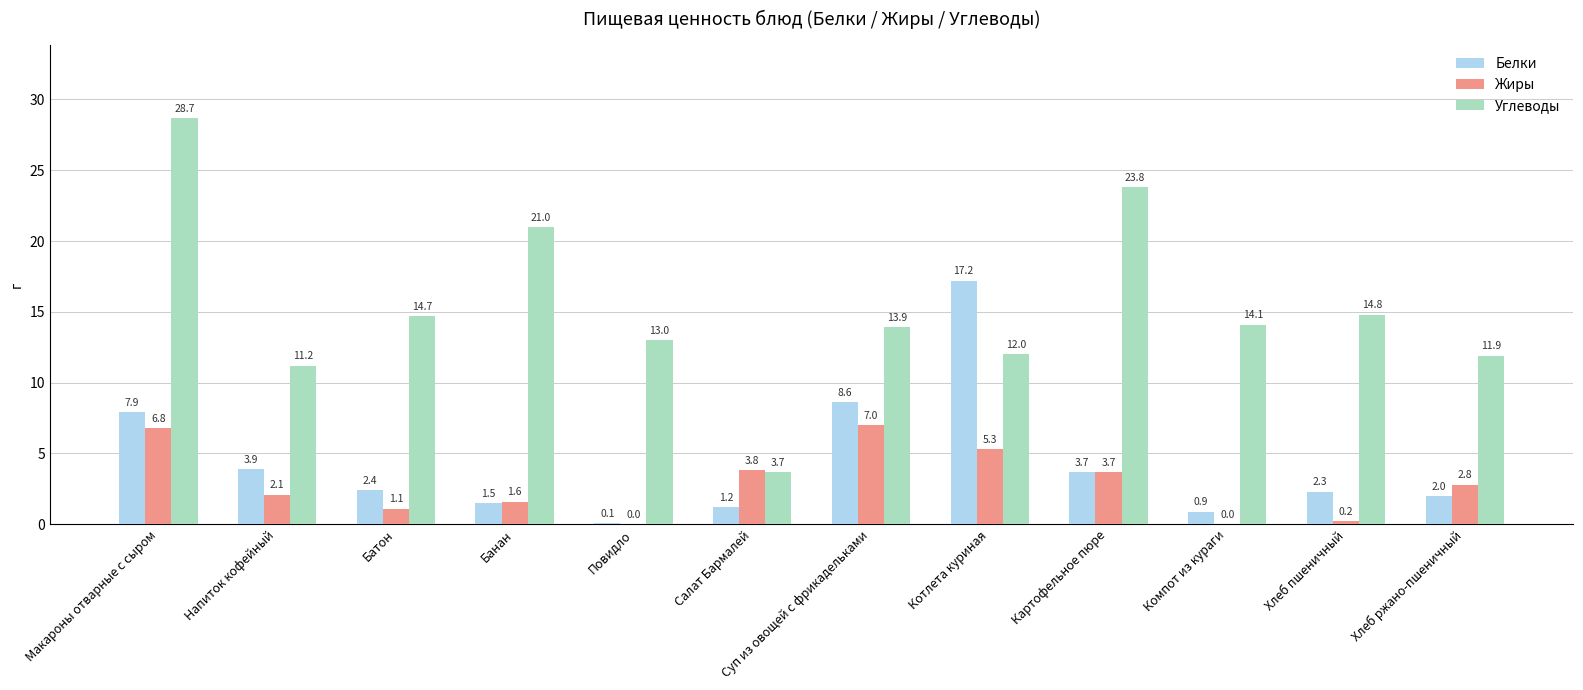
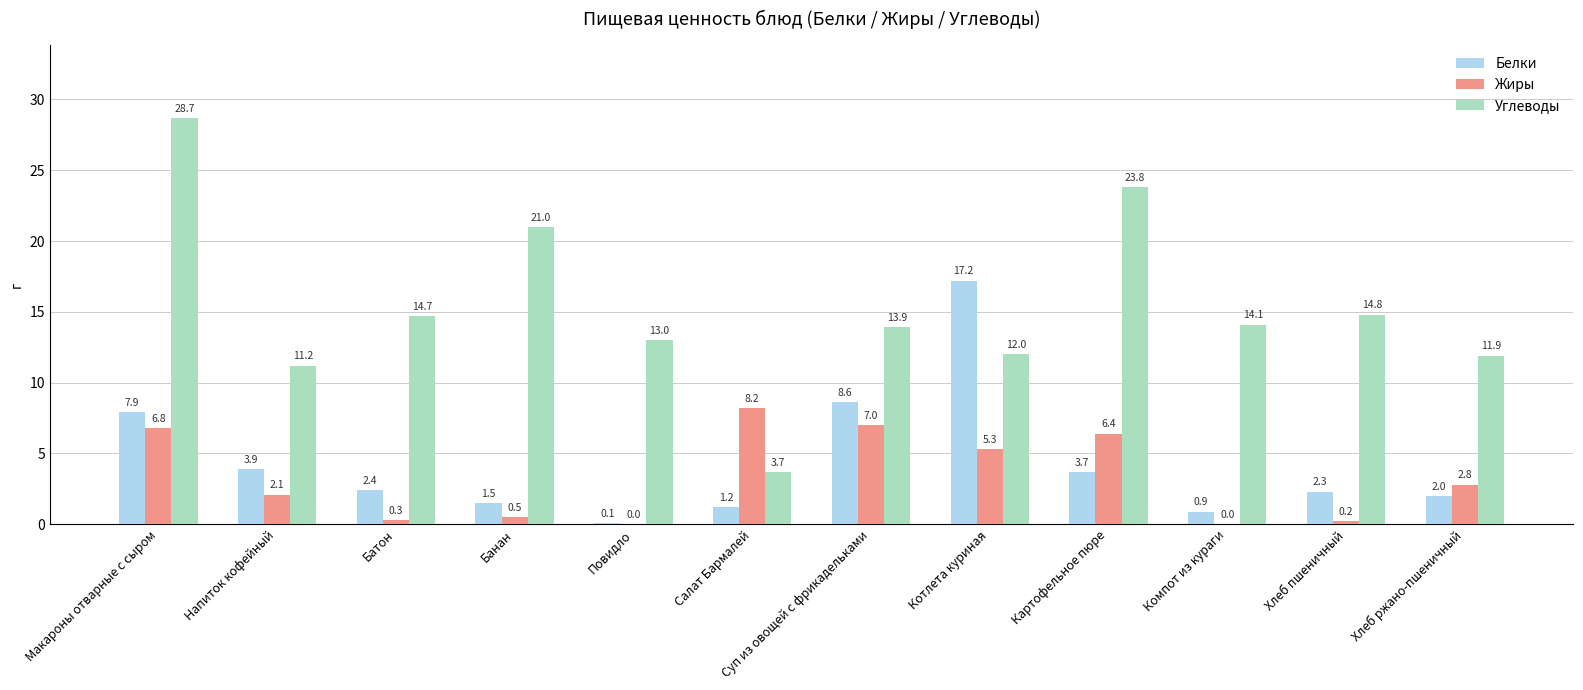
  {
    "Жиры": {
      "Макароны отварные с сыром": 6.8,
      "Напиток кофейный": 2.1,
-     "Батон": 1.1,
-     "Банан": 1.6,
+     "Батон": 0.3,
+     "Банан": 0.5,
      "Повидло": 0.0,
-     "Салат Бармалей": 3.8,
+     "Салат Бармалей": 8.2,
      "Суп из овощей с фрикадельками": 7.0,
      "Котлета куриная": 5.3,
-     "Картофельное пюре": 3.7,
+     "Картофельное пюре": 6.4,
      "Компот из кураги": 0.0,
      "Хлеб пшеничный": 0.2,
      "Хлеб ржано-пшеничный": 2.8
    }
  }
